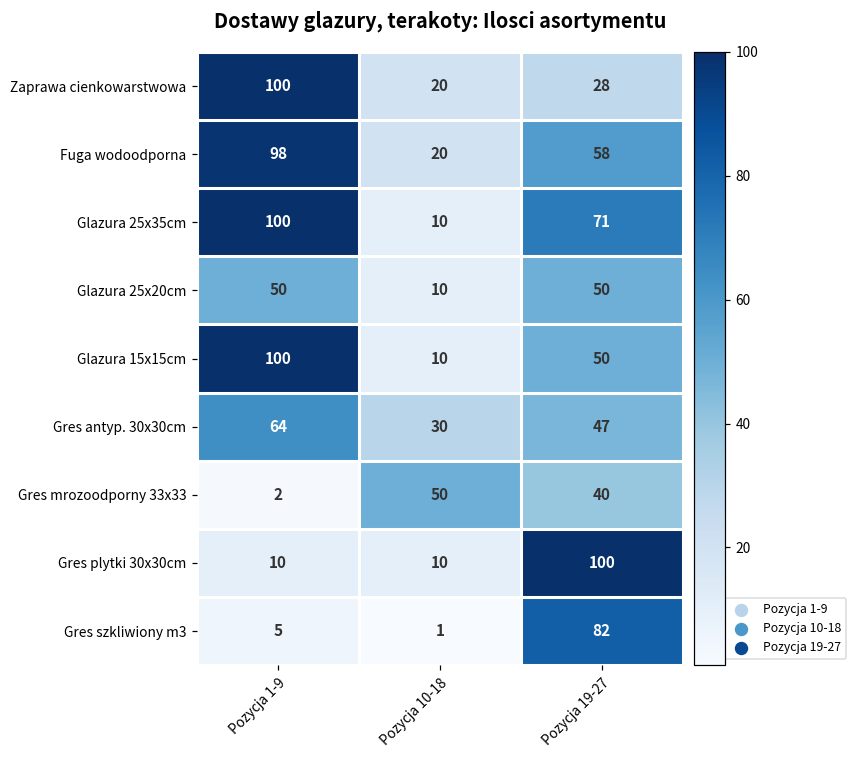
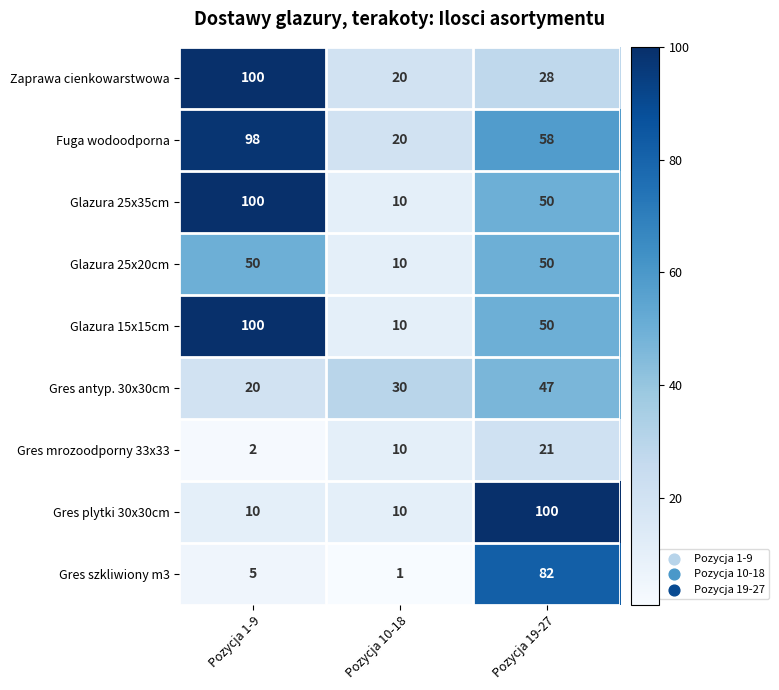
  {
    "Zaprawa cienkowarstwowa": {
      "Pozycja 1-9": 100,
      "Pozycja 10-18": 20,
      "Pozycja 19-27": 28
    },
    "Fuga wodoodporna": {
      "Pozycja 1-9": 98,
      "Pozycja 10-18": 20,
      "Pozycja 19-27": 58
    },
    "Glazura 25x35cm": {
      "Pozycja 1-9": 100,
      "Pozycja 10-18": 10,
-     "Pozycja 19-27": 71
+     "Pozycja 19-27": 50
    },
    "Glazura 25x20cm": {
      "Pozycja 1-9": 50,
      "Pozycja 10-18": 10,
      "Pozycja 19-27": 50
    },
    "Glazura 15x15cm": {
      "Pozycja 1-9": 100,
      "Pozycja 10-18": 10,
      "Pozycja 19-27": 50
    },
    "Gres antyp. 30x30cm": {
-     "Pozycja 1-9": 64,
+     "Pozycja 1-9": 20,
      "Pozycja 10-18": 30,
      "Pozycja 19-27": 47
    },
    "Gres mrozoodporny 33x33": {
      "Pozycja 1-9": 2,
-     "Pozycja 10-18": 50,
-     "Pozycja 19-27": 40
+     "Pozycja 10-18": 10,
+     "Pozycja 19-27": 21
    },
    "Gres plytki 30x30cm": {
      "Pozycja 1-9": 10,
      "Pozycja 10-18": 10,
      "Pozycja 19-27": 100
    },
    "Gres szkliwiony m3": {
      "Pozycja 1-9": 5,
      "Pozycja 10-18": 1,
      "Pozycja 19-27": 82
    }
  }
